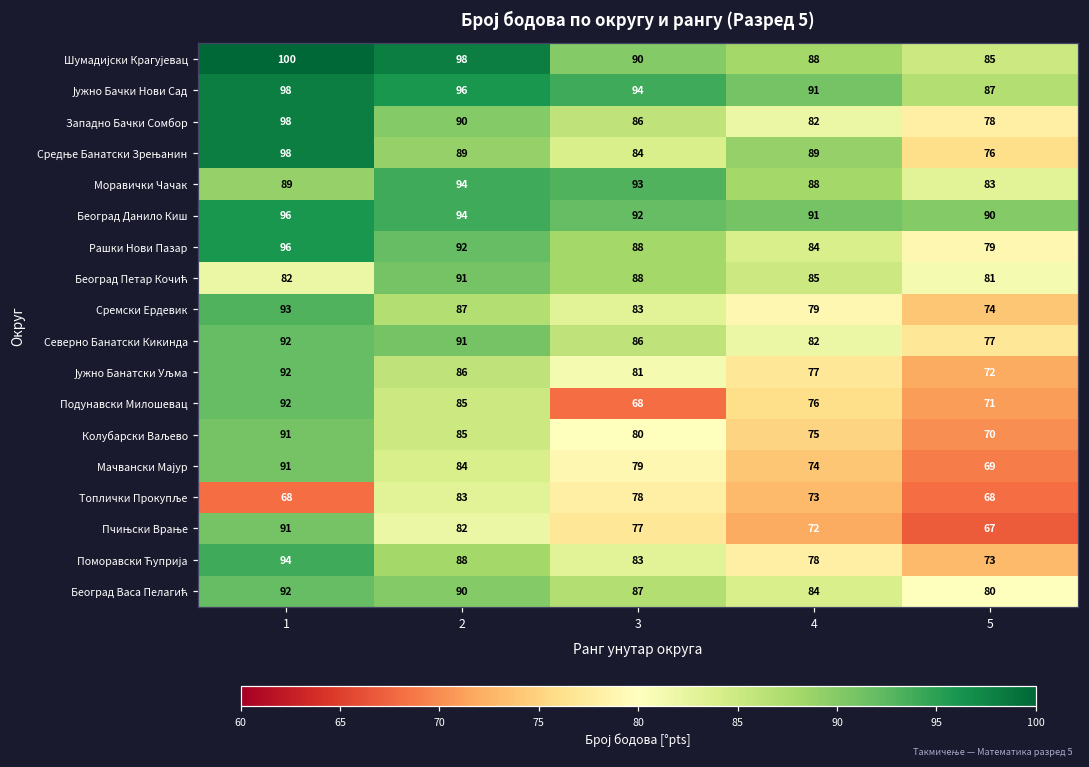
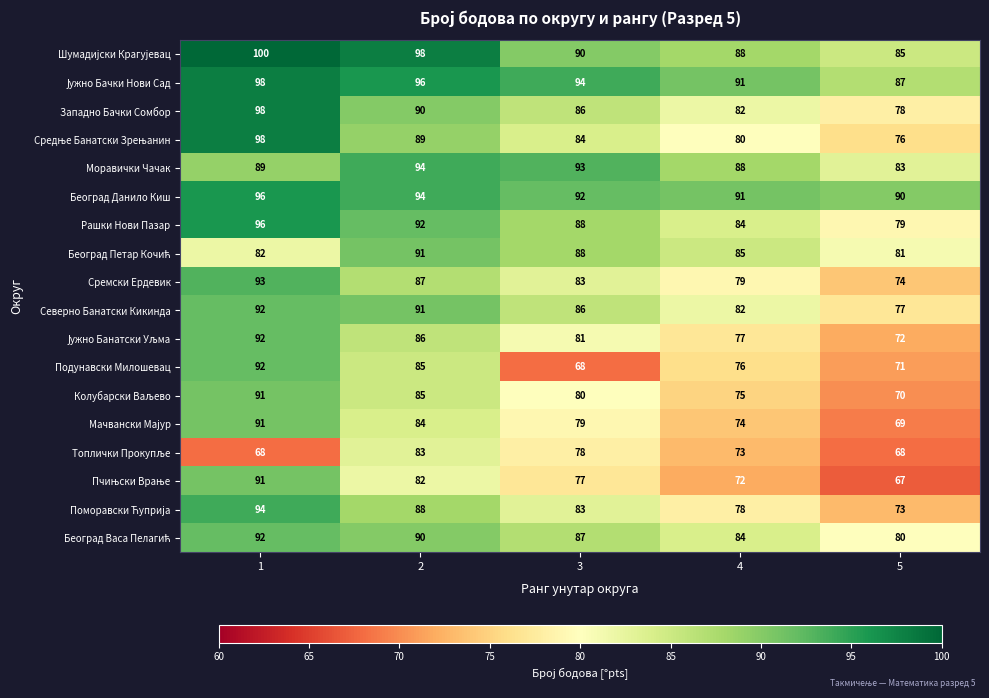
  {
    "Шумадијски Крагујевац": {
      "1": 100,
      "2": 98,
      "3": 90,
      "4": 88,
      "5": 85
    },
    "Јужно Бачки Нови Сад": {
      "1": 98,
      "2": 96,
      "3": 94,
      "4": 91,
      "5": 87
    },
    "Западно Бачки Сомбор": {
      "1": 98,
      "2": 90,
      "3": 86,
      "4": 82,
      "5": 78
    },
    "Средње Банатски Зрењанин": {
      "1": 98,
      "2": 89,
      "3": 84,
-     "4": 89,
+     "4": 80,
      "5": 76
    },
    "Моравички Чачак": {
      "1": 89,
      "2": 94,
      "3": 93,
      "4": 88,
      "5": 83
    },
    "Београд Данило Киш": {
      "1": 96,
      "2": 94,
      "3": 92,
      "4": 91,
      "5": 90
    },
    "Рашки Нови Пазар": {
      "1": 96,
      "2": 92,
      "3": 88,
      "4": 84,
      "5": 79
    },
    "Београд Петар Кочић": {
      "1": 82,
      "2": 91,
      "3": 88,
      "4": 85,
      "5": 81
    },
    "Сремски Ердевик": {
      "1": 93,
      "2": 87,
      "3": 83,
      "4": 79,
      "5": 74
    },
    "Северно Банатски Кикинда": {
      "1": 92,
      "2": 91,
      "3": 86,
      "4": 82,
      "5": 77
    },
    "Јужно Банатски Уљма": {
      "1": 92,
      "2": 86,
      "3": 81,
      "4": 77,
      "5": 72
    },
    "Подунавски Милошевац": {
      "1": 92,
      "2": 85,
      "3": 68,
      "4": 76,
      "5": 71
    },
    "Колубарски Ваљево": {
      "1": 91,
      "2": 85,
      "3": 80,
      "4": 75,
      "5": 70
    },
    "Мачвански Мајур": {
      "1": 91,
      "2": 84,
      "3": 79,
      "4": 74,
      "5": 69
    },
    "Топлички Прокупље": {
      "1": 68,
      "2": 83,
      "3": 78,
      "4": 73,
      "5": 68
    },
    "Пчињски Врање": {
      "1": 91,
      "2": 82,
      "3": 77,
      "4": 72,
      "5": 67
    },
    "Поморавски Ћуприја": {
      "1": 94,
      "2": 88,
      "3": 83,
      "4": 78,
      "5": 73
    },
    "Београд Васа Пелагић": {
      "1": 92,
      "2": 90,
      "3": 87,
      "4": 84,
      "5": 80
    }
  }
